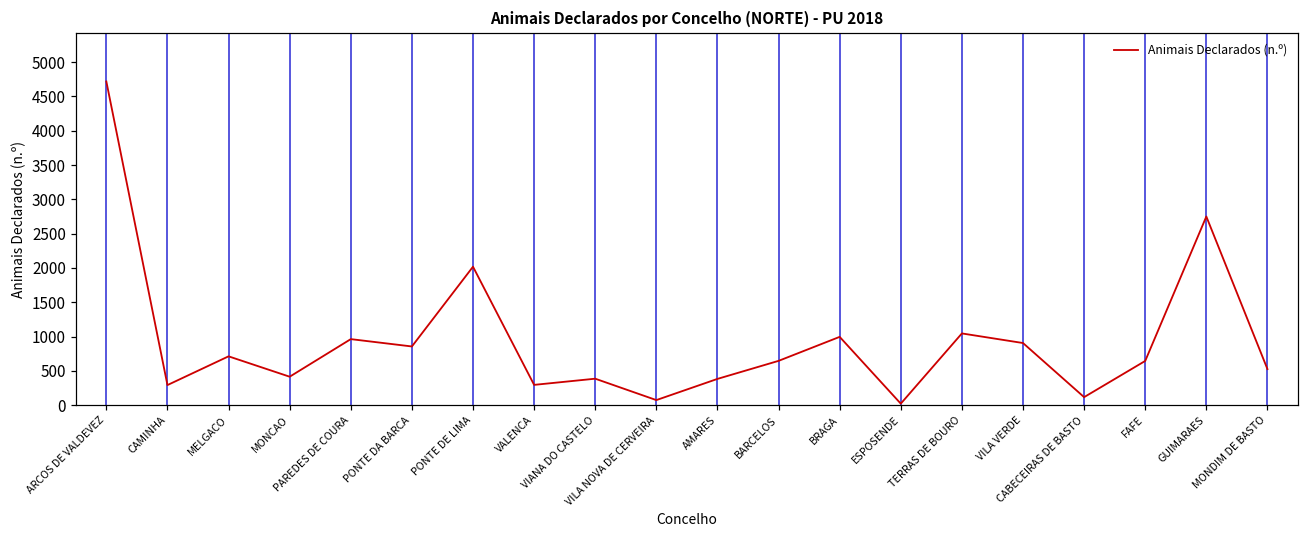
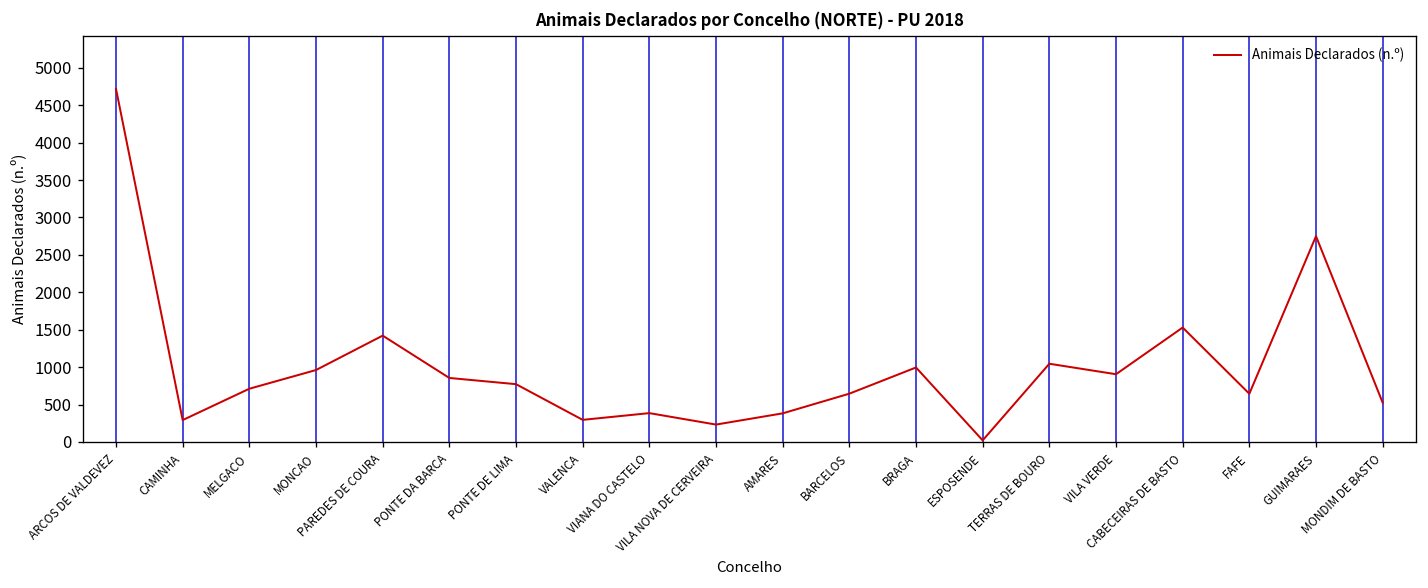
  {
    "ARCOS DE VALDEVEZ": 4700,
    "CAMINHA": 300,
    "MELGACO": 700,
-   "MONCAO": 400,
-   "PAREDES DE COURA": 1000,
+   "MONCAO": 1000,
+   "PAREDES DE COURA": 1400,
    "PONTE DA BARCA": 900,
-   "PONTE DE LIMA": 2000,
+   "PONTE DE LIMA": 800,
    "VALENCA": 300,
    "VIANA DO CASTELO": 400,
-   "VILA NOVA DE CERVEIRA": 100,
+   "VILA NOVA DE CERVEIRA": 200,
    "AMARES": 400,
    "BARCELOS": 600,
    "BRAGA": 1000,
    "ESPOSENDE": 0,
    "TERRAS DE BOURO": 1000,
    "VILA VERDE": 900,
-   "CABECEIRAS DE BASTO": 100,
+   "CABECEIRAS DE BASTO": 1500,
    "FAFE": 600,
    "GUIMARAES": 2800,
    "MONDIM DE BASTO": 500
  }
